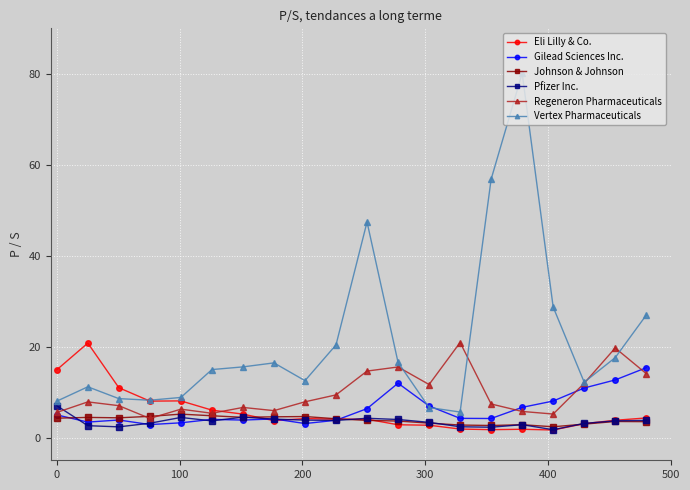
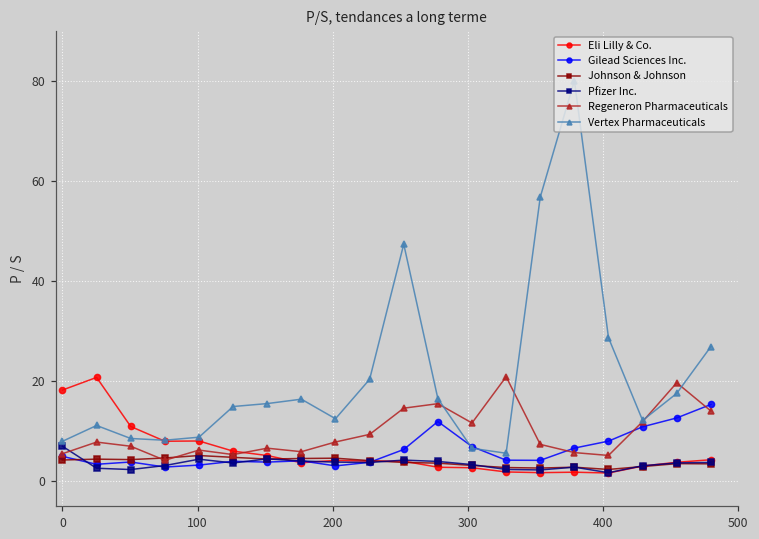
  {
    "Eli Lilly & Co.": {
-     "0": 15
+     "0": 18
    },
    "Johnson & Johnson": {
      "0": 4
    },
    "Pfizer Inc.": {
      "0": 7
    },
    "Vertex Pharmaceuticals": {
      "0": 8
    }
  }
